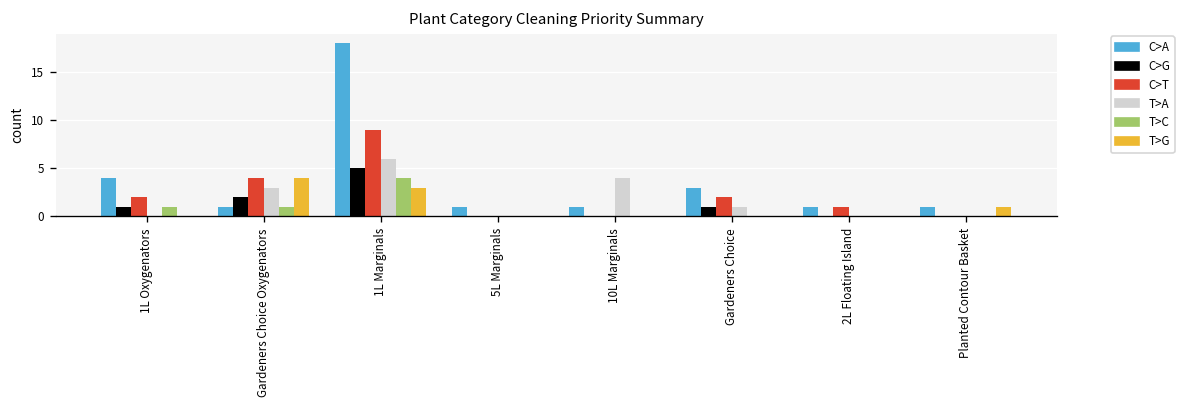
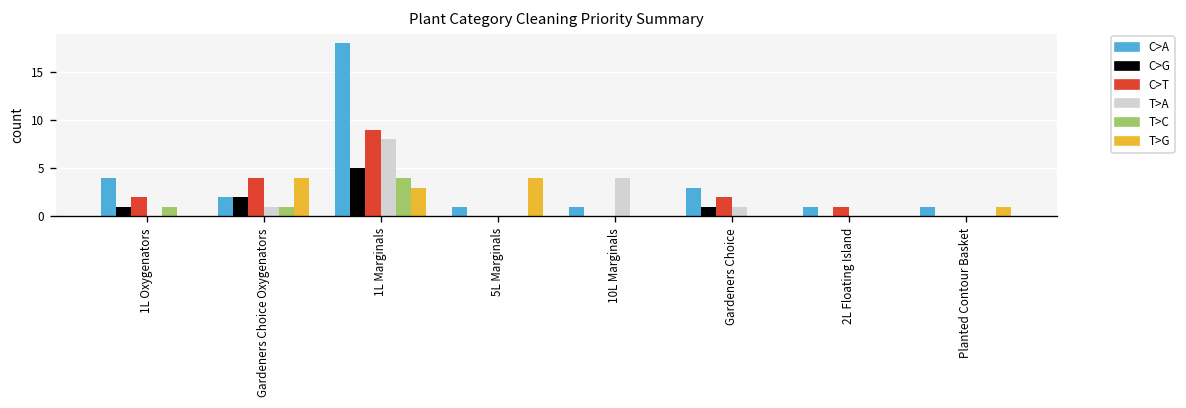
  {
    "C>A": {
      "1L Oxygenators": 4,
-     "Gardeners Choice Oxygenators": 1,
+     "Gardeners Choice Oxygenators": 2,
      "1L Marginals": 18,
      "5L Marginals": 1,
      "10L Marginals": 1,
      "Gardeners Choice": 3,
      "2L Floating Island": 1,
      "Planted Contour Basket": 1
    },
    "C>G": {
      "1L Oxygenators": 1,
      "Gardeners Choice Oxygenators": 2,
      "1L Marginals": 5,
      "5L Marginals": 0,
      "10L Marginals": 0,
      "Gardeners Choice": 1,
      "2L Floating Island": 0,
      "Planted Contour Basket": 0
    },
    "C>T": {
      "1L Oxygenators": 2,
      "Gardeners Choice Oxygenators": 4,
      "1L Marginals": 9,
      "5L Marginals": 0,
      "10L Marginals": 0,
      "Gardeners Choice": 2,
      "2L Floating Island": 1,
      "Planted Contour Basket": 0
    },
    "T>A": {
      "1L Oxygenators": 0,
-     "Gardeners Choice Oxygenators": 3,
-     "1L Marginals": 6,
+     "Gardeners Choice Oxygenators": 1,
+     "1L Marginals": 8,
      "5L Marginals": 0,
      "10L Marginals": 4,
      "Gardeners Choice": 1,
      "2L Floating Island": 0,
      "Planted Contour Basket": 0
    },
    "T>C": {
      "1L Oxygenators": 1,
      "Gardeners Choice Oxygenators": 1,
      "1L Marginals": 4,
      "5L Marginals": 0,
      "10L Marginals": 0,
      "Gardeners Choice": 0,
      "2L Floating Island": 0,
      "Planted Contour Basket": 0
    },
    "T>G": {
      "1L Oxygenators": 0,
      "Gardeners Choice Oxygenators": 4,
      "1L Marginals": 3,
-     "5L Marginals": 0,
+     "5L Marginals": 4,
      "10L Marginals": 0,
      "Gardeners Choice": 0,
      "2L Floating Island": 0,
      "Planted Contour Basket": 1
    }
  }
